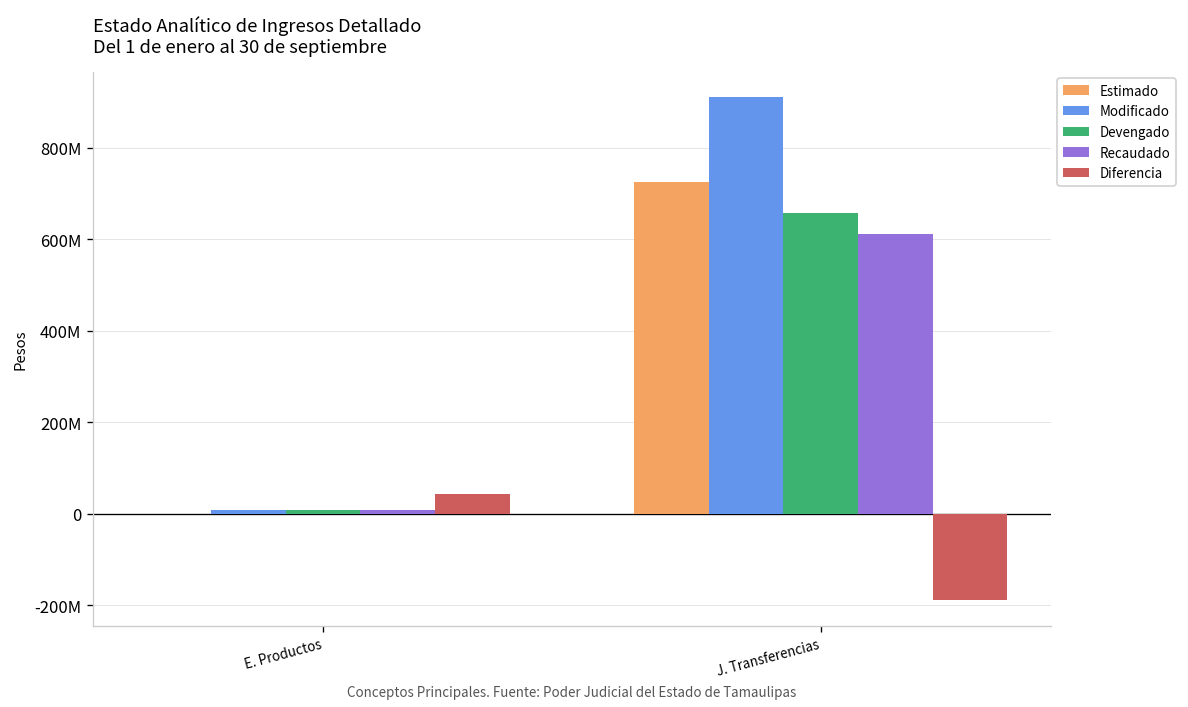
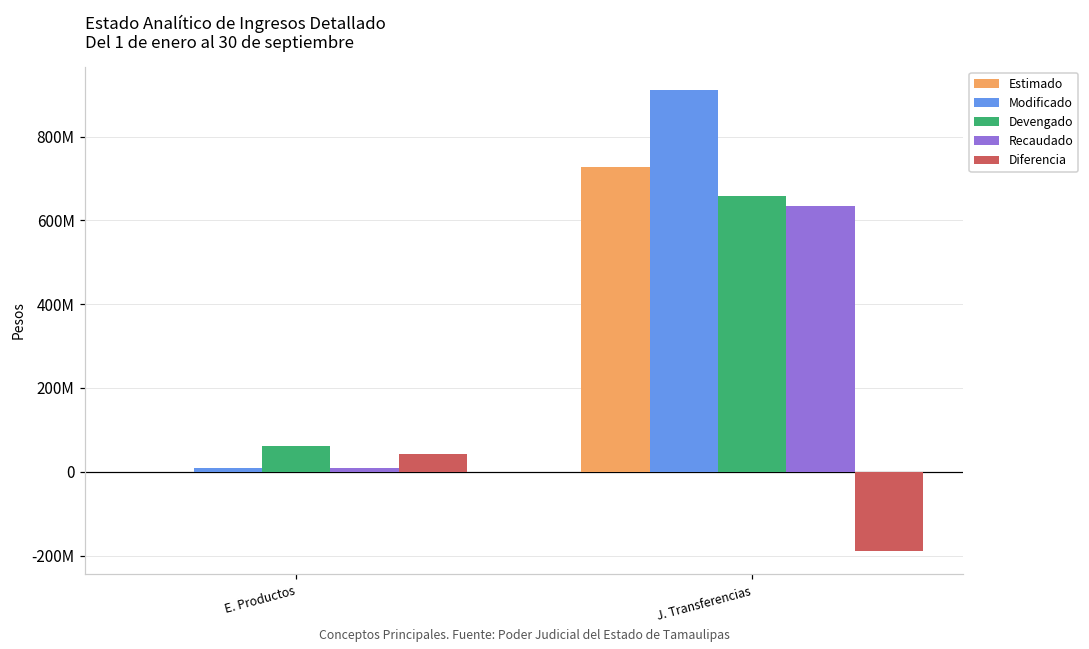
  {
    "Estimado": {
      "E. Productos": 0,
      "J. Transferencias": 730000000
    },
    "Modificado": {
      "E. Productos": 10000000,
      "J. Transferencias": 910000000
    },
    "Devengado": {
-     "E. Productos": 10000000,
+     "E. Productos": 60000000,
      "J. Transferencias": 660000000
    },
    "Recaudado": {
      "E. Productos": 10000000,
-     "J. Transferencias": 610000000
+     "J. Transferencias": 630000000
    },
    "Diferencia": {
      "E. Productos": 40000000,
      "J. Transferencias": -190000000
    }
  }
